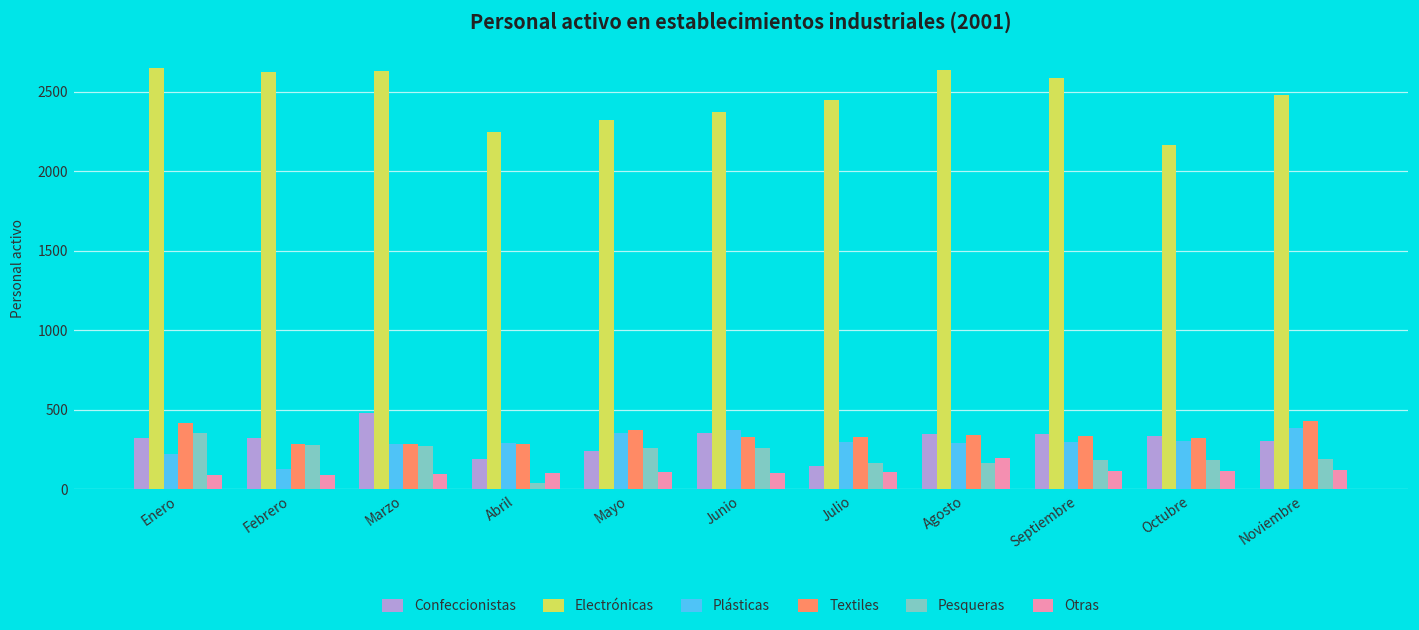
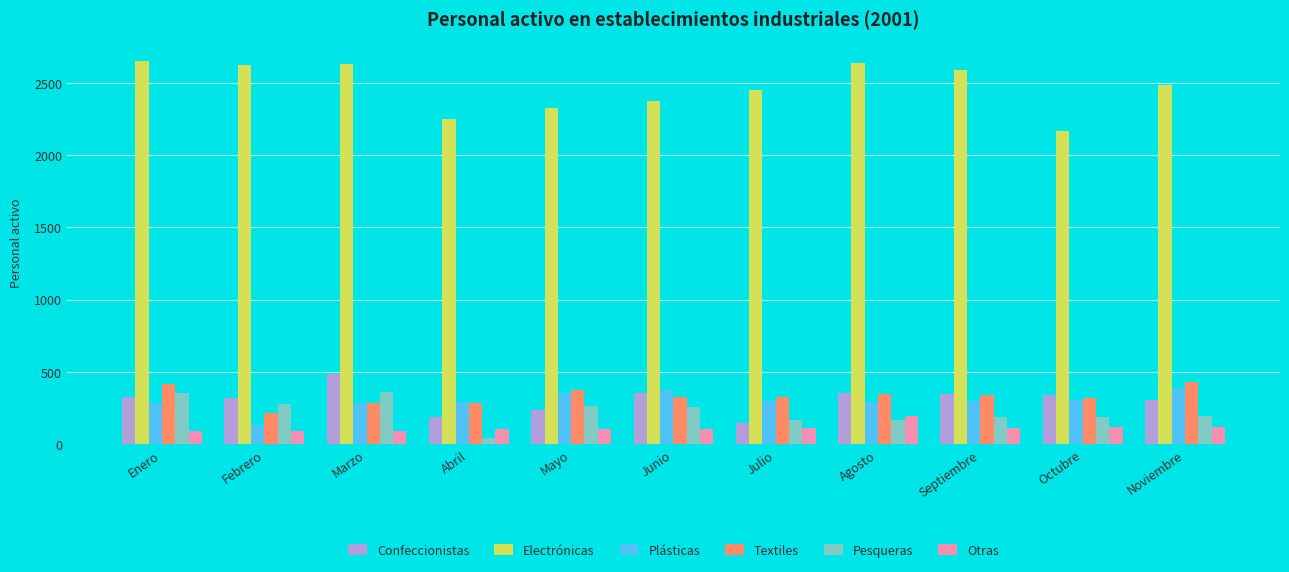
  {
    "Confeccionistas": {
      "Enero": 330,
      "Febrero": 320,
      "Marzo": 480,
      "Abril": 190,
      "Mayo": 240,
      "Junio": 350,
      "Julio": 150,
      "Agosto": 350,
      "Septiembre": 350,
      "Octubre": 340,
      "Noviembre": 310
    },
    "Electrónicas": {
      "Enero": 2650,
      "Febrero": 2620,
      "Marzo": 2630,
      "Abril": 2250,
      "Mayo": 2320,
      "Junio": 2370,
      "Julio": 2450,
      "Agosto": 2640,
      "Septiembre": 2590,
      "Octubre": 2170,
      "Noviembre": 2480
    },
    "Plásticas": {
-     "Enero": 230,
+     "Enero": 280,
      "Febrero": 130,
      "Marzo": 280,
      "Abril": 290,
      "Mayo": 360,
      "Junio": 370,
      "Julio": 300,
      "Agosto": 290,
      "Septiembre": 300,
      "Octubre": 310,
      "Noviembre": 390
    },
    "Textiles": {
      "Enero": 420,
-     "Febrero": 280,
+     "Febrero": 210,
      "Marzo": 290,
      "Abril": 280,
      "Mayo": 370,
      "Junio": 330,
      "Julio": 330,
      "Agosto": 350,
      "Septiembre": 340,
      "Octubre": 320,
      "Noviembre": 430
    },
    "Pesqueras": {
      "Enero": 350,
      "Febrero": 280,
-     "Marzo": 280,
+     "Marzo": 360,
      "Abril": 40,
      "Mayo": 260,
      "Junio": 260,
      "Julio": 170,
      "Agosto": 170,
      "Septiembre": 190,
      "Octubre": 190,
      "Noviembre": 190
    },
    "Otras": {
      "Enero": 90,
      "Febrero": 90,
      "Marzo": 90,
      "Abril": 100,
      "Mayo": 110,
      "Junio": 110,
      "Julio": 110,
      "Agosto": 200,
      "Septiembre": 120,
      "Octubre": 120,
      "Noviembre": 120
    }
  }
